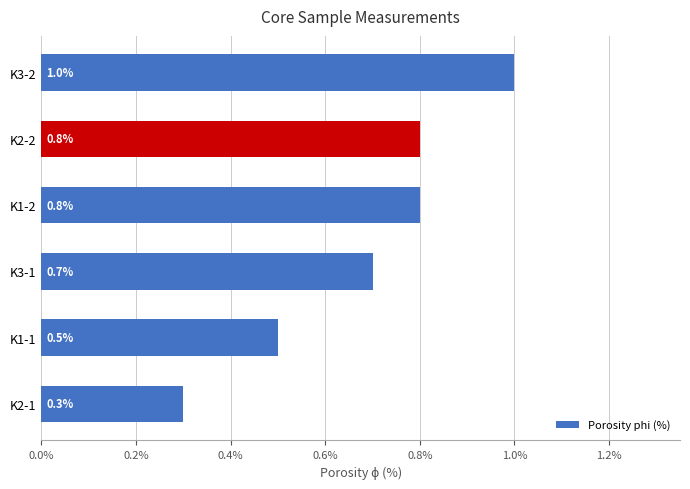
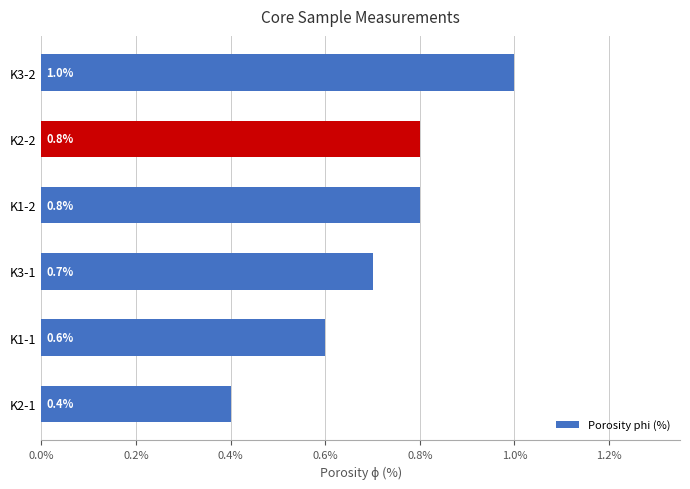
  {
    "K3-2": "1.0%",
    "K2-2": "0.8%",
    "K1-2": "0.8%",
    "K3-1": "0.7%",
-   "K1-1": "0.5%",
-   "K2-1": "0.3%"
+   "K1-1": "0.6%",
+   "K2-1": "0.4%"
  }
